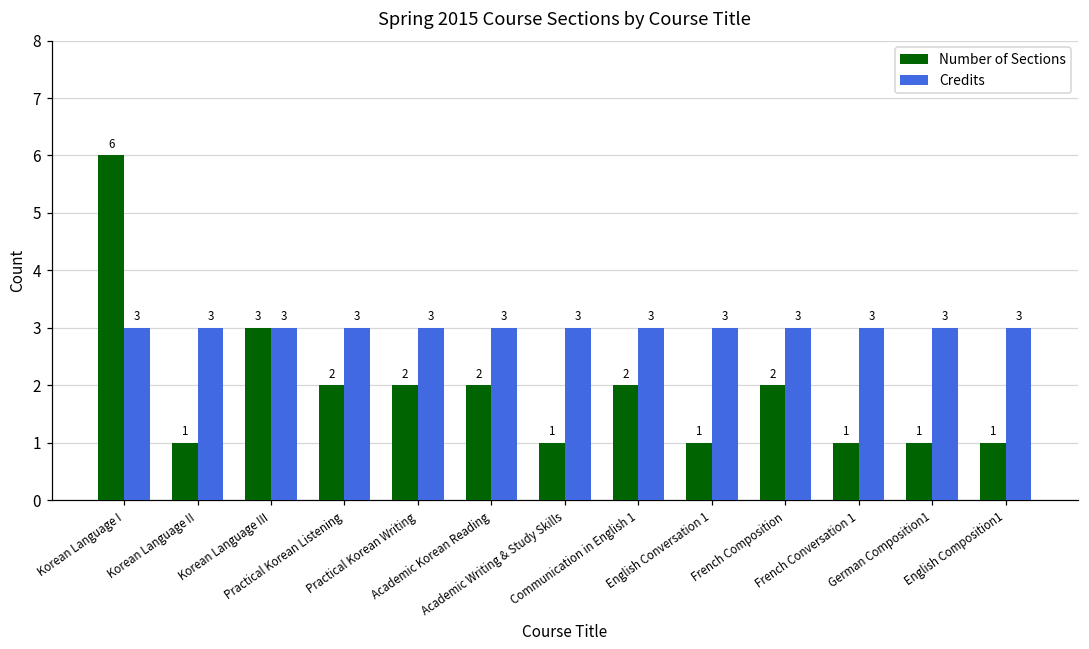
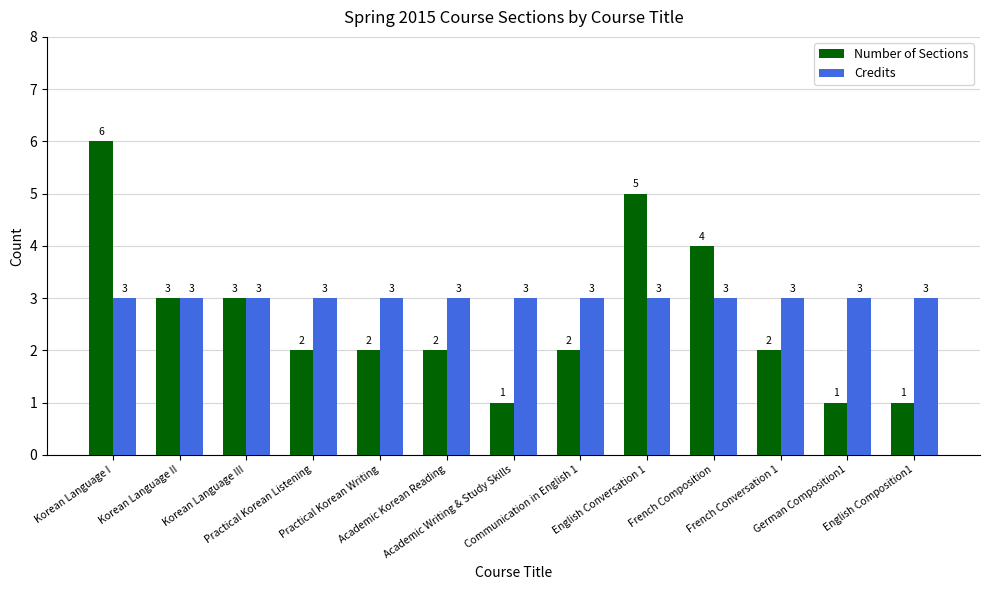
  {
    "Number of Sections": {
      "Korean Language I": 6,
-     "Korean Language II": 1,
+     "Korean Language II": 3,
      "Korean Language III": 3,
      "Practical Korean Listening": 2,
      "Practical Korean Writing": 2,
      "Academic Korean Reading": 2,
      "Academic Writing & Study Skills": 1,
      "Communication in English 1": 2,
-     "English Conversation 1": 1,
-     "French Composition": 2,
-     "French Conversation 1": 1,
+     "English Conversation 1": 5,
+     "French Composition": 4,
+     "French Conversation 1": 2,
      "German Composition1": 1,
      "English Composition1": 1
    },
    "Credits": {
      "Korean Language I": 3,
      "Korean Language II": 3,
      "Korean Language III": 3,
      "Practical Korean Listening": 3,
      "Practical Korean Writing": 3,
      "Academic Korean Reading": 3,
      "Academic Writing & Study Skills": 3,
      "Communication in English 1": 3,
      "English Conversation 1": 3,
      "French Composition": 3,
      "French Conversation 1": 3,
      "German Composition1": 3,
      "English Composition1": 3
    }
  }
